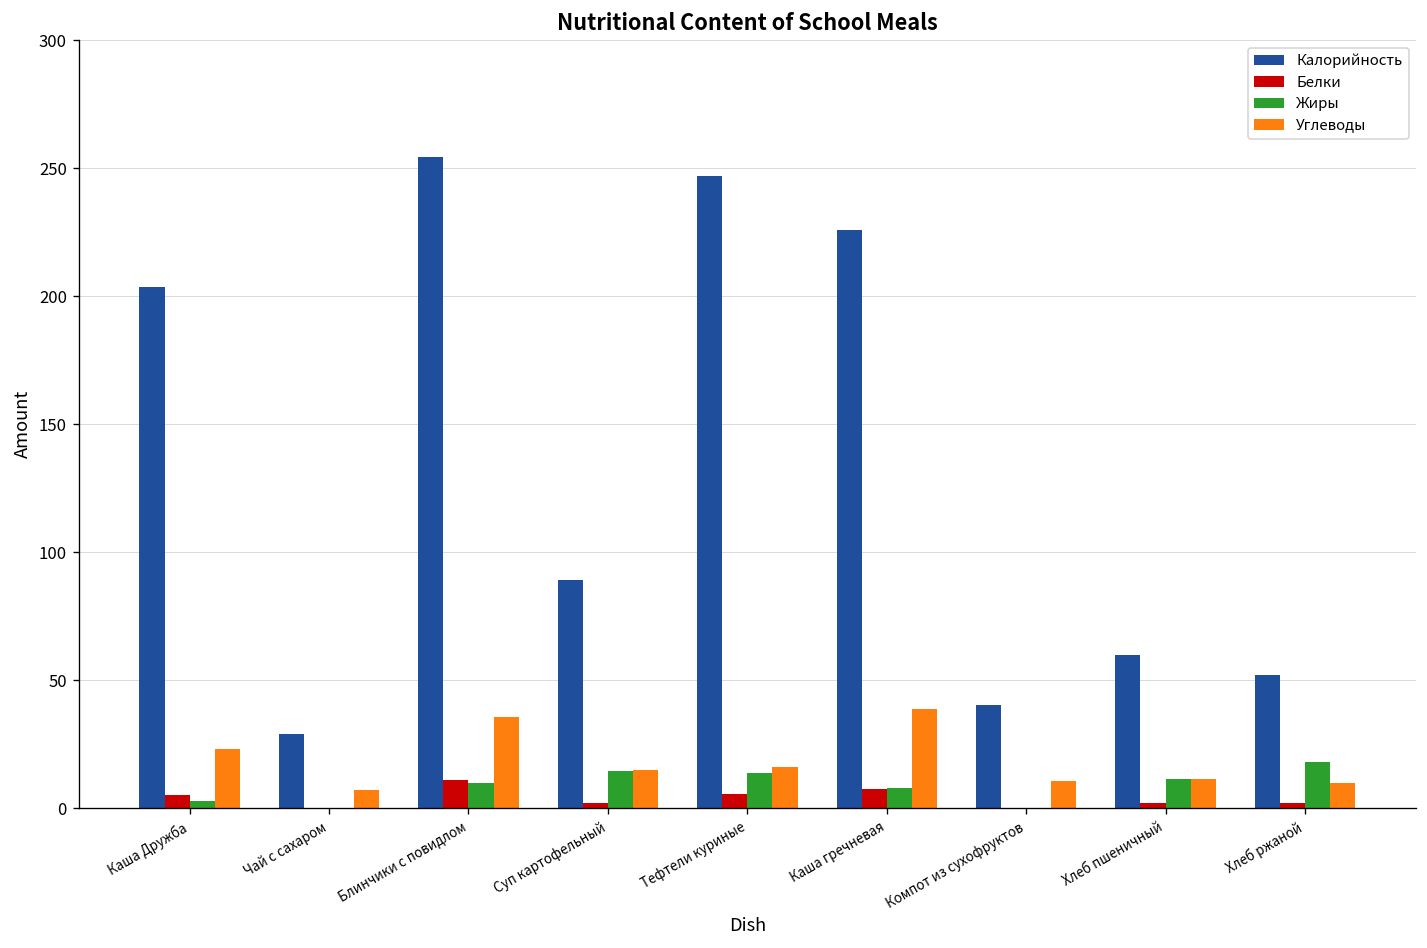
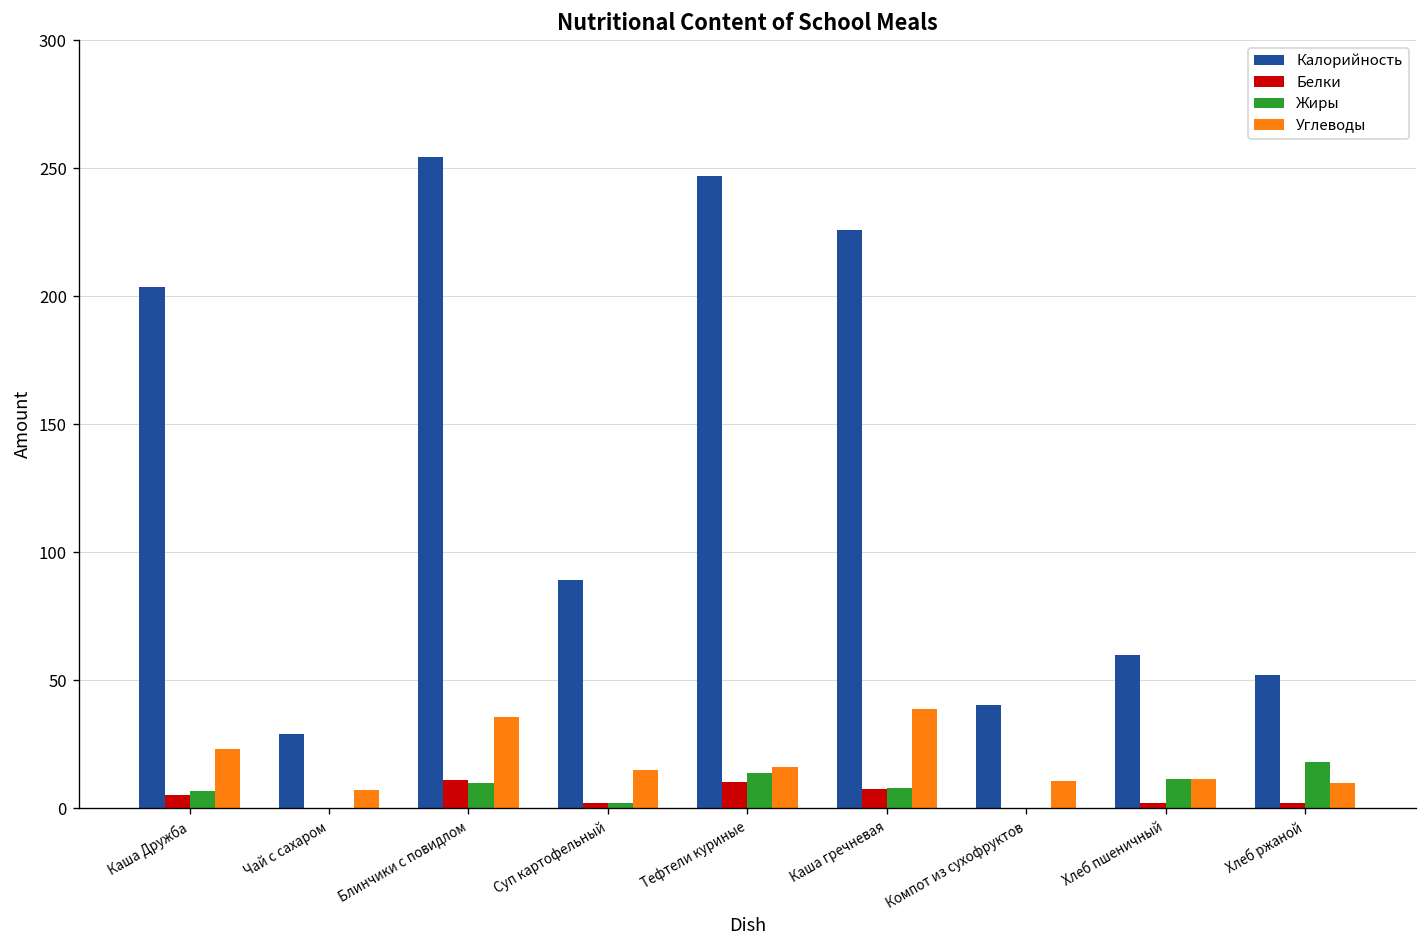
  {
    "Калорийность": {
      "Каша Дружба": 204,
      "Чай с сахаром": 29,
      "Блинчики с повидлом": 254,
      "Суп картофельный": 89,
      "Тефтели куриные": 247,
      "Каша гречневая": 226,
      "Компот из сухофруктов": 40,
      "Хлеб пшеничный": 60,
      "Хлеб ржаной": 52
    },
    "Белки": {
      "Каша Дружба": 5,
      "Блинчики с повидлом": 11,
      "Суп картофельный": 2,
-     "Тефтели куриные": 6,
+     "Тефтели куриные": 10,
      "Каша гречневая": 8,
      "Хлеб пшеничный": 2,
      "Хлеб ржаной": 2
    },
    "Жиры": {
-     "Каша Дружба": 3,
+     "Каша Дружба": 7,
      "Блинчики с повидлом": 10,
-     "Суп картофельный": 15,
+     "Суп картофельный": 2,
      "Тефтели куриные": 14,
      "Каша гречневая": 8,
      "Компот из сухофруктов": 0,
      "Хлеб пшеничный": 12,
      "Хлеб ржаной": 18
    },
    "Углеводы": {
      "Каша Дружба": 23,
      "Чай с сахаром": 7,
      "Блинчики с повидлом": 36,
      "Суп картофельный": 15,
      "Тефтели куриные": 16,
      "Каша гречневая": 39,
      "Компот из сухофруктов": 11,
      "Хлеб пшеничный": 11,
      "Хлеб ржаной": 10
    }
  }
